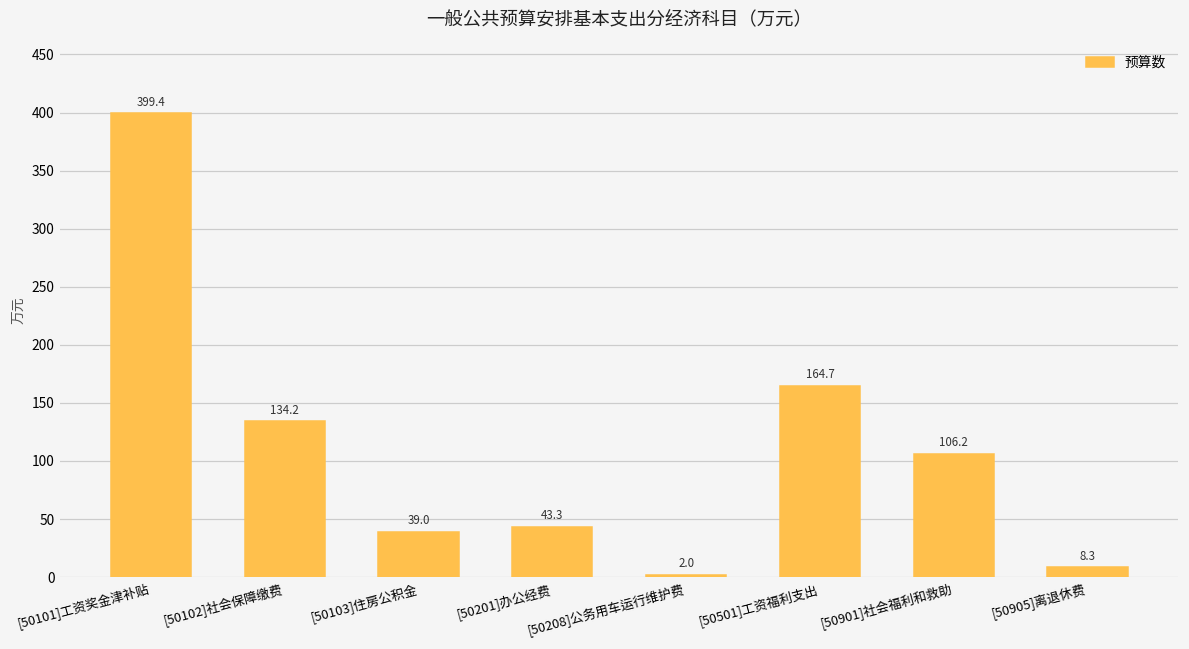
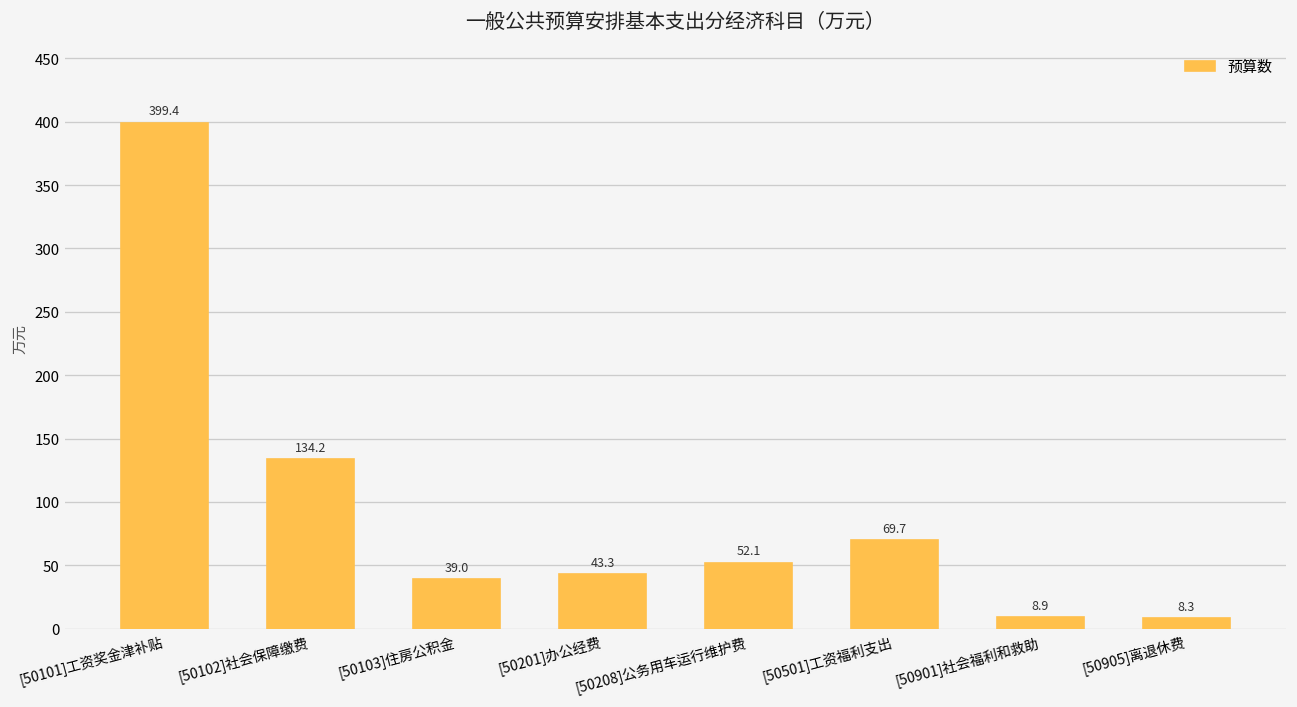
  {
    "[50101]工资奖金津补贴": 399.4,
    "[50102]社会保障缴费": 134.2,
    "[50103]住房公积金": 39.0,
    "[50201]办公经费": 43.3,
-   "[50208]公务用车运行维护费": 2.0,
-   "[50501]工资福利支出": 164.7,
-   "[50901]社会福利和救助": 106.2,
+   "[50208]公务用车运行维护费": 52.1,
+   "[50501]工资福利支出": 69.7,
+   "[50901]社会福利和救助": 8.9,
    "[50905]离退休费": 8.3
  }
